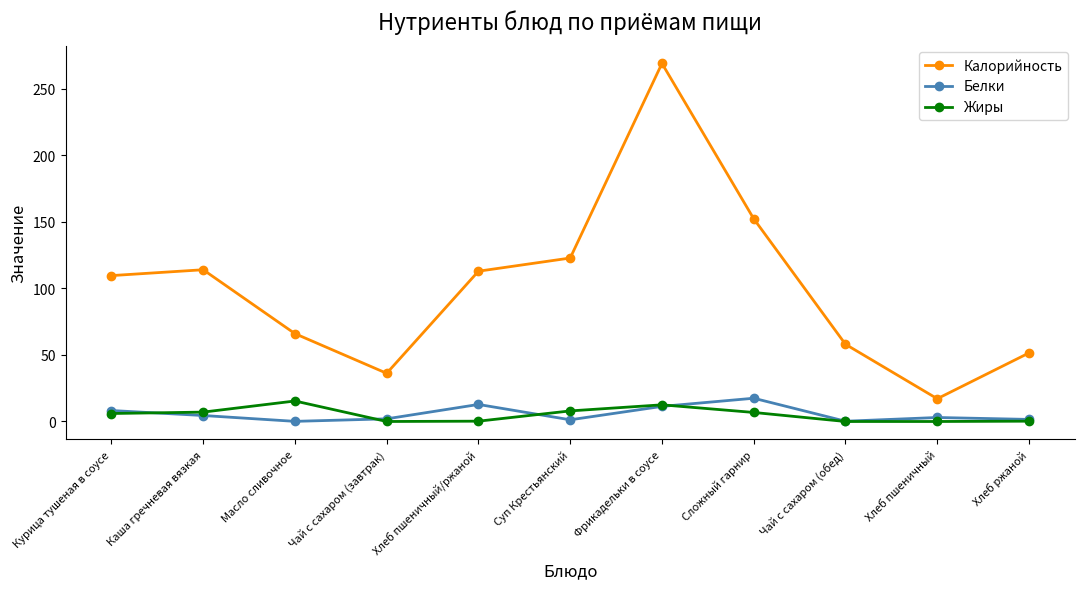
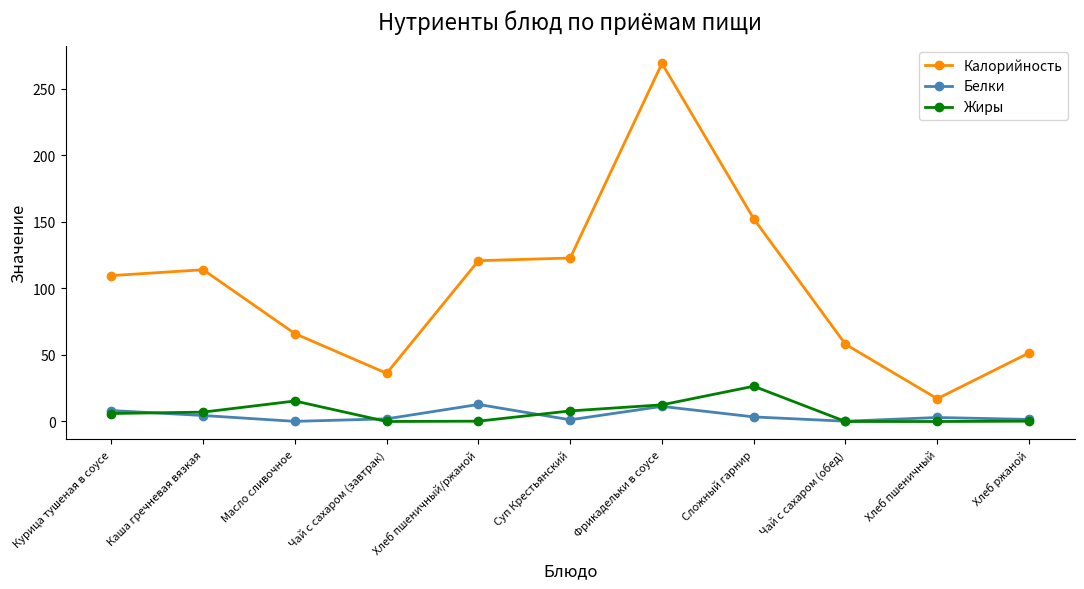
  {
    "Калорийность": {
      "Курица тушеная в соусе": 110,
      "Каша гречневая вязкая": 114,
      "Масло сливочное": 66,
      "Чай с сахаром (завтрак)": 36,
-     "Хлеб пшеничный/ржаной": 113,
+     "Хлеб пшеничный/ржаной": 121,
      "Суп Крестьянский": 123,
      "Фрикадельки в соусе": 269,
      "Сложный гарнир": 152,
      "Чай с сахаром (обед)": 58,
      "Хлеб пшеничный": 17,
      "Хлеб ржаной": 52
    },
    "Белки": {
      "Курица тушеная в соусе": 8,
      "Каша гречневая вязкая": 5,
      "Масло сливочное": 0,
      "Чай с сахаром (завтрак)": 2,
      "Хлеб пшеничный/ржаной": 13,
      "Суп Крестьянский": 1,
-     "Сложный гарнир": 17,
+     "Сложный гарнир": 3,
      "Хлеб пшеничный": 3
    },
    "Жиры": {
      "Курица тушеная в соусе": 6,
      "Каша гречневая вязкая": 7,
      "Масло сливочное": 15,
      "Чай с сахаром (завтрак)": 0,
      "Хлеб пшеничный/ржаной": 0,
      "Суп Крестьянский": 8,
-     "Сложный гарнир": 7,
+     "Сложный гарнир": 26,
      "Хлеб пшеничный": 0
    }
  }
